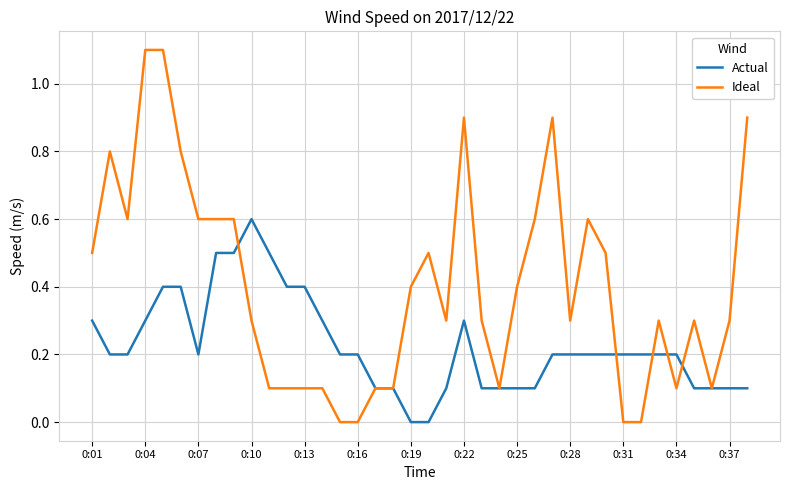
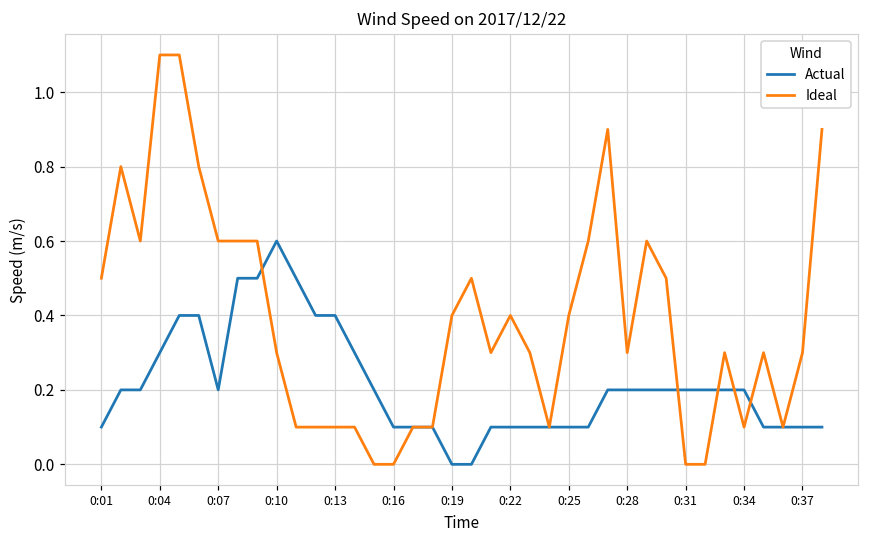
  {
    "Actual": {
-     "0:01": 0.3,
+     "0:01": 0.1,
      "0:04": 0.3,
      "0:07": 0.2,
      "0:10": 0.6,
      "0:13": 0.4,
-     "0:16": 0.2,
+     "0:16": 0.1,
      "0:19": 0.0,
-     "0:22": 0.3,
+     "0:22": 0.1,
      "0:25": 0.1,
      "0:28": 0.2,
      "0:31": 0.2,
      "0:34": 0.2,
      "0:37": 0.1
    },
    "Ideal": {
      "0:01": 0.5,
      "0:04": 1.1,
      "0:07": 0.6,
      "0:10": 0.3,
      "0:13": 0.1,
      "0:16": 0.0,
      "0:19": 0.4,
-     "0:22": 0.9,
+     "0:22": 0.4,
      "0:25": 0.4,
      "0:28": 0.3,
      "0:31": 0.0,
      "0:34": 0.1,
      "0:37": 0.3
    }
  }
